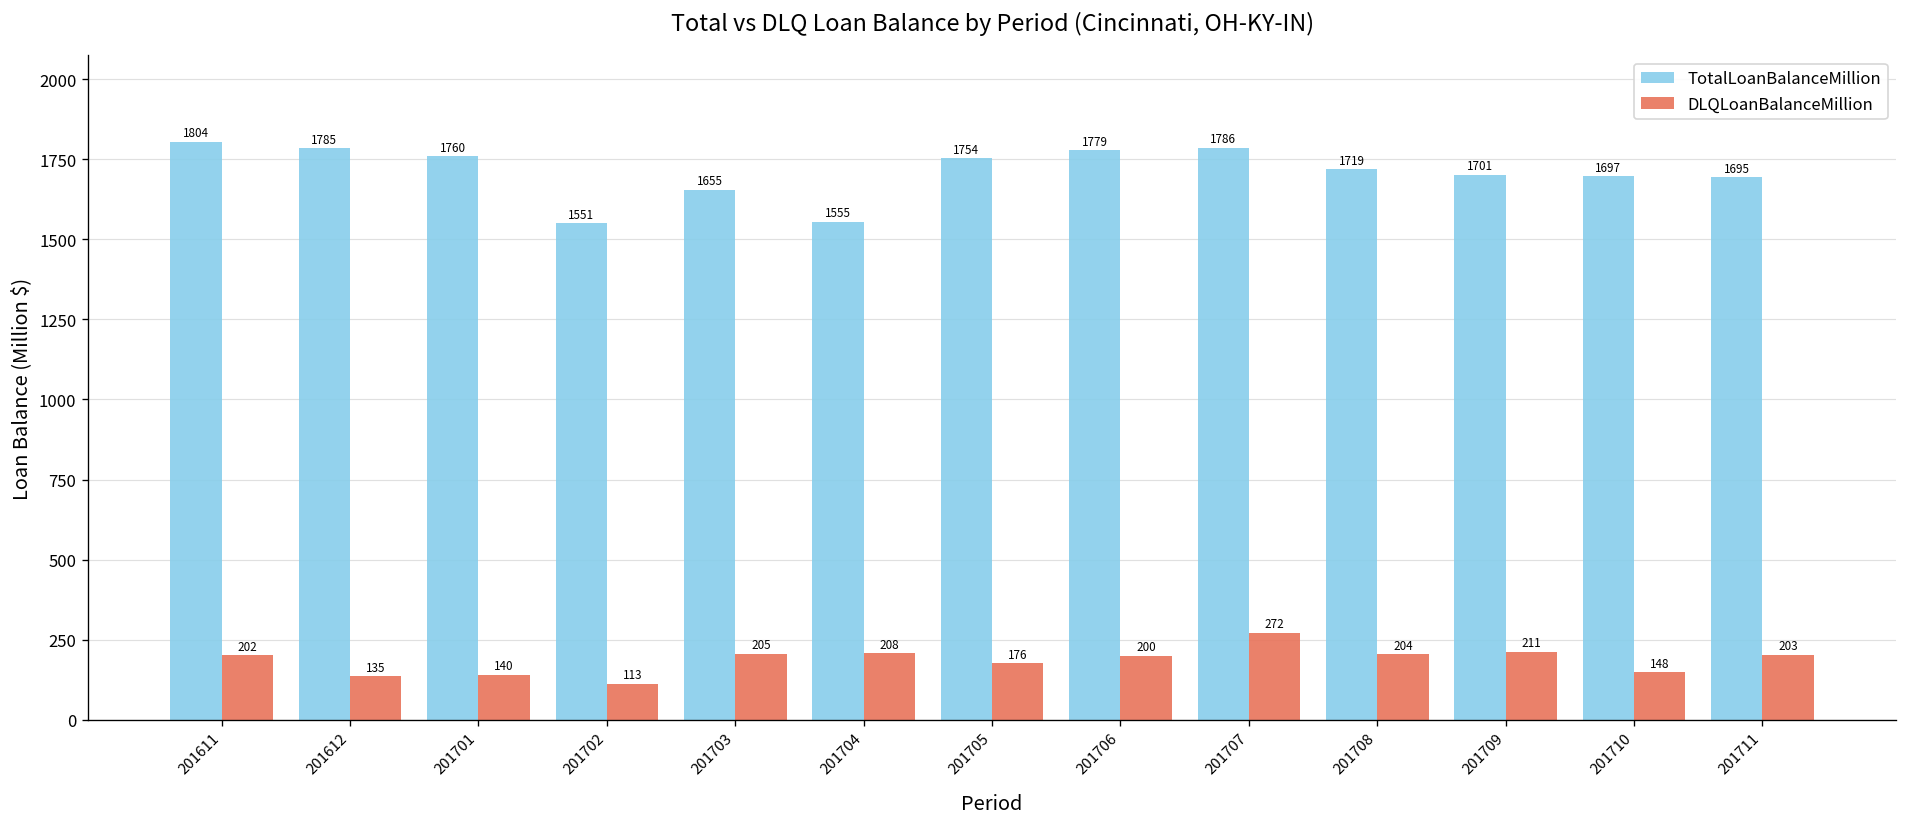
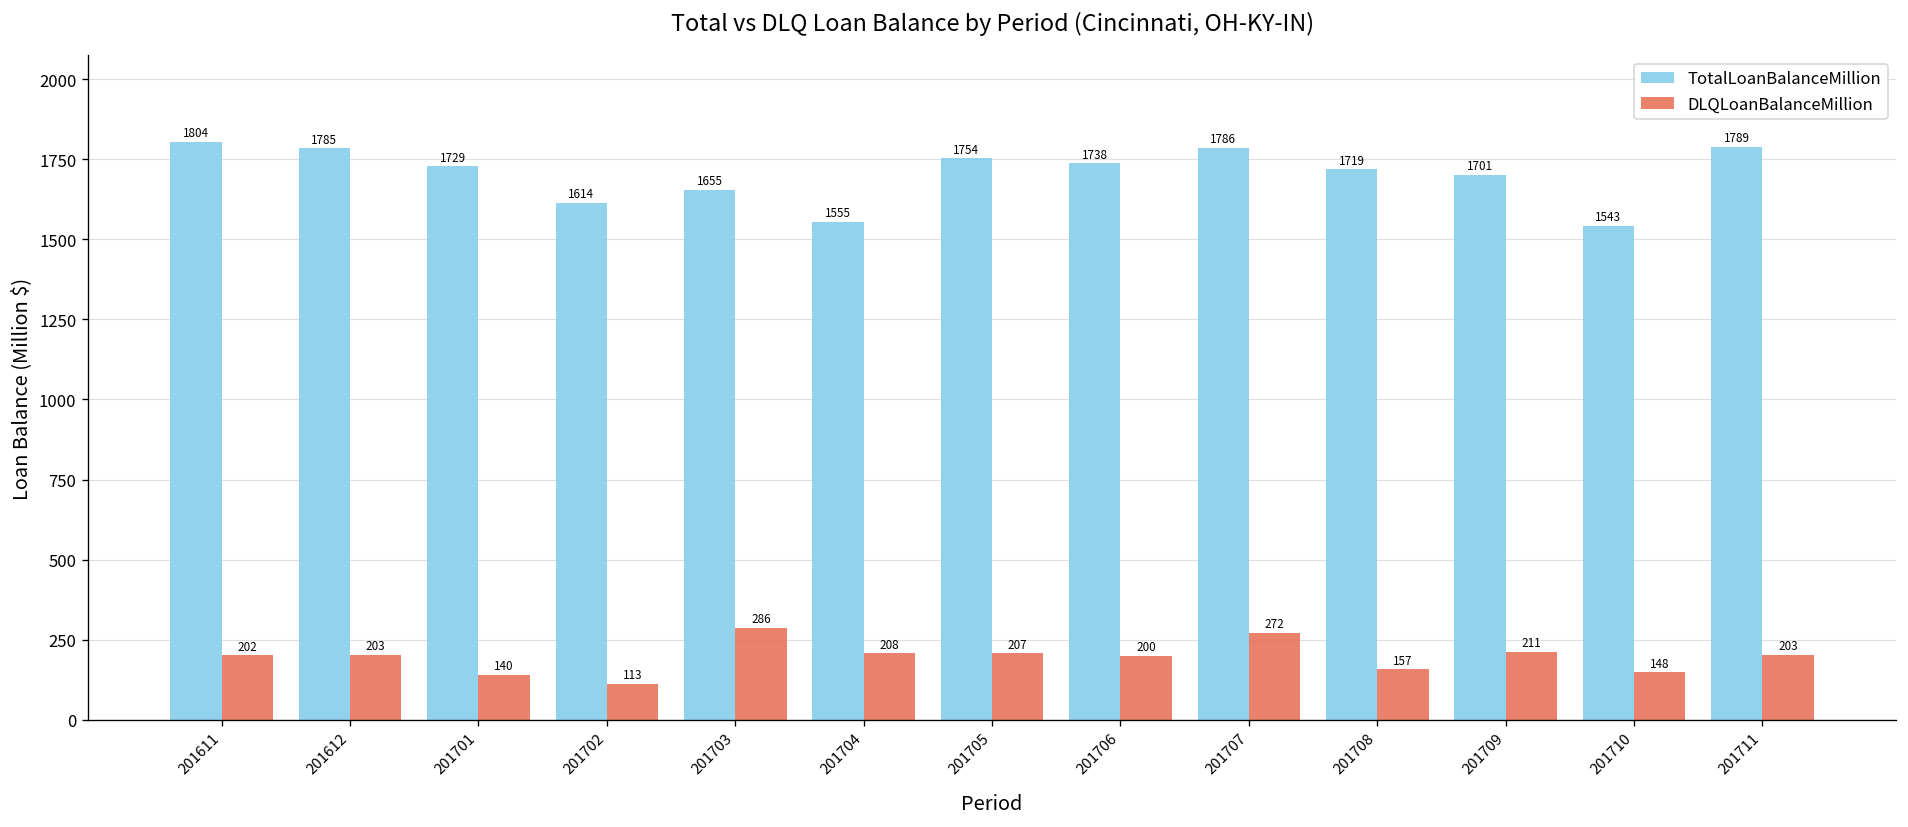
  {
    "TotalLoanBalanceMillion": {
      "201611": 1804,
      "201612": 1785,
-     "201701": 1760,
-     "201702": 1551,
+     "201701": 1729,
+     "201702": 1614,
      "201703": 1655,
      "201704": 1555,
      "201705": 1754,
-     "201706": 1779,
+     "201706": 1738,
      "201707": 1786,
      "201708": 1719,
      "201709": 1701,
-     "201710": 1697,
-     "201711": 1695
+     "201710": 1543,
+     "201711": 1789
    },
    "DLQLoanBalanceMillion": {
      "201611": 202,
-     "201612": 135,
+     "201612": 203,
      "201701": 140,
      "201702": 113,
-     "201703": 205,
+     "201703": 286,
      "201704": 208,
-     "201705": 176,
+     "201705": 207,
      "201706": 200,
      "201707": 272,
-     "201708": 204,
+     "201708": 157,
      "201709": 211,
      "201710": 148,
      "201711": 203
    }
  }
